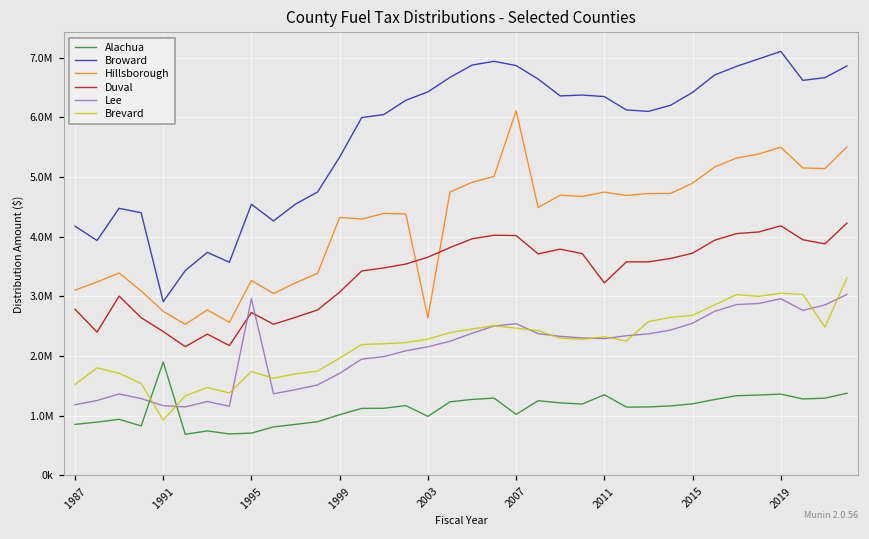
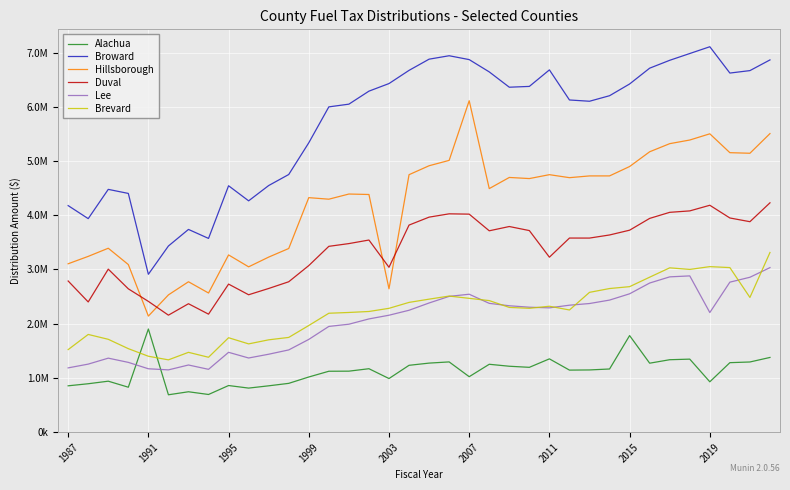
  {
    "Alachua": {
      "1987": 900000,
      "1991": 1900000,
-     "1995": 700000,
+     "1995": 900000,
      "1999": 1000000,
      "2003": 1000000,
      "2007": 1000000,
      "2011": 1400000,
-     "2015": 1200000,
-     "2019": 1400000
+     "2015": 1800000,
+     "2019": 900000
    },
    "Broward": {
      "1987": 4200000,
      "1991": 2900000,
      "1995": 4500000,
      "1999": 5300000,
      "2003": 6400000,
      "2007": 6900000,
-     "2011": 6300000,
+     "2011": 6700000,
      "2015": 6400000,
      "2019": 7100000
    },
    "Hillsborough": {
      "1987": 3100000,
-     "1991": 2800000,
+     "1991": 2100000,
      "1995": 3300000,
      "1999": 4300000,
      "2003": 2600000,
      "2007": 6100000,
      "2011": 4700000,
      "2015": 4900000,
      "2019": 5500000
    },
    "Duval": {
      "1987": 2800000,
      "1991": 2400000,
      "1995": 2700000,
      "1999": 3100000,
-     "2003": 3700000,
+     "2003": 3000000,
      "2007": 4000000,
      "2011": 3200000,
      "2015": 3700000,
      "2019": 4200000
    },
    "Lee": {
      "1987": 1200000,
      "1991": 1200000,
-     "1995": 3000000,
+     "1995": 1500000,
      "1999": 1700000,
      "2003": 2200000,
      "2007": 2500000,
      "2015": 2600000,
-     "2019": 3000000
+     "2019": 2200000
    },
    "Brevard": {
      "1987": 1500000,
-     "1991": 900000,
+     "1991": 1400000,
      "1995": 1700000,
      "1999": 2000000,
      "2003": 2300000,
      "2007": 2500000,
      "2015": 2700000,
      "2019": 3100000
    }
  }
